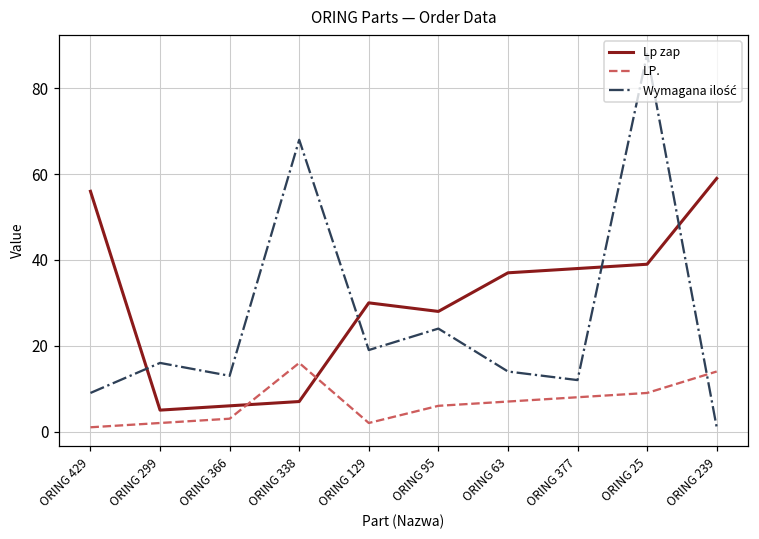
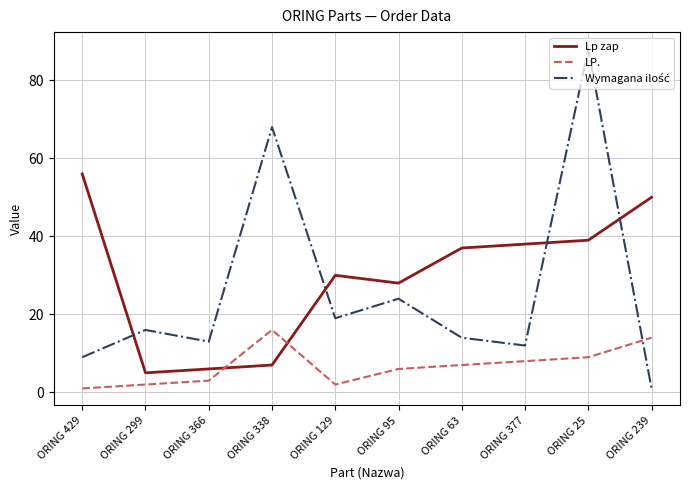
  {
    "Lp zap": {
      "ORING 429": 56,
      "ORING 299": 5,
      "ORING 366": 6,
      "ORING 338": 7,
      "ORING 129": 30,
      "ORING 95": 28,
      "ORING 63": 37,
      "ORING 377": 38,
      "ORING 25": 39,
-     "ORING 239": 59
+     "ORING 239": 50
    },
    "LP.": {
      "ORING 429": 1,
      "ORING 299": 2,
      "ORING 366": 3,
      "ORING 338": 16,
      "ORING 129": 2,
      "ORING 95": 6,
      "ORING 63": 7,
      "ORING 377": 8,
      "ORING 25": 9,
      "ORING 239": 14
    },
    "Wymagana ilość": {
      "ORING 429": 9,
      "ORING 299": 16,
      "ORING 366": 13,
      "ORING 338": 68,
      "ORING 129": 19,
      "ORING 95": 24,
      "ORING 63": 14,
      "ORING 377": 12,
      "ORING 239": 1
    }
  }
